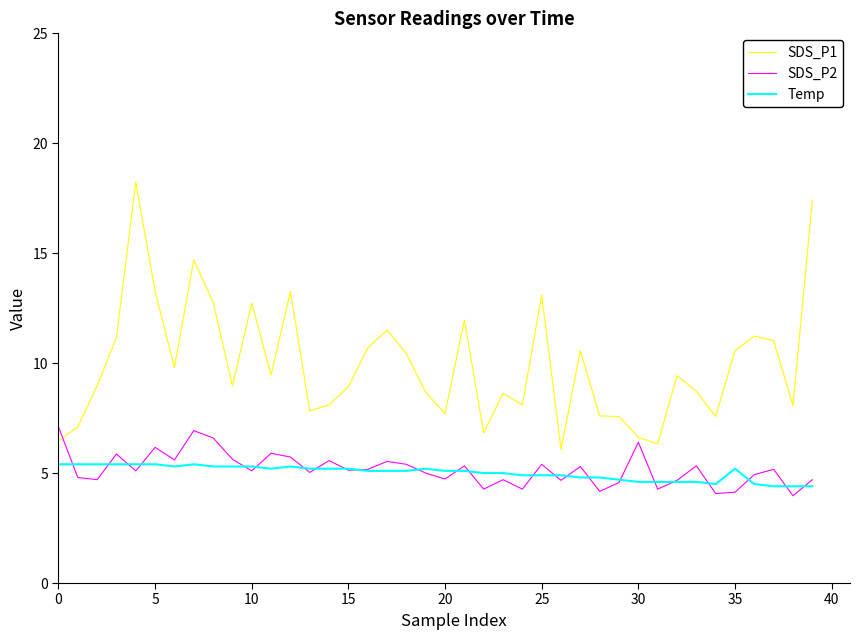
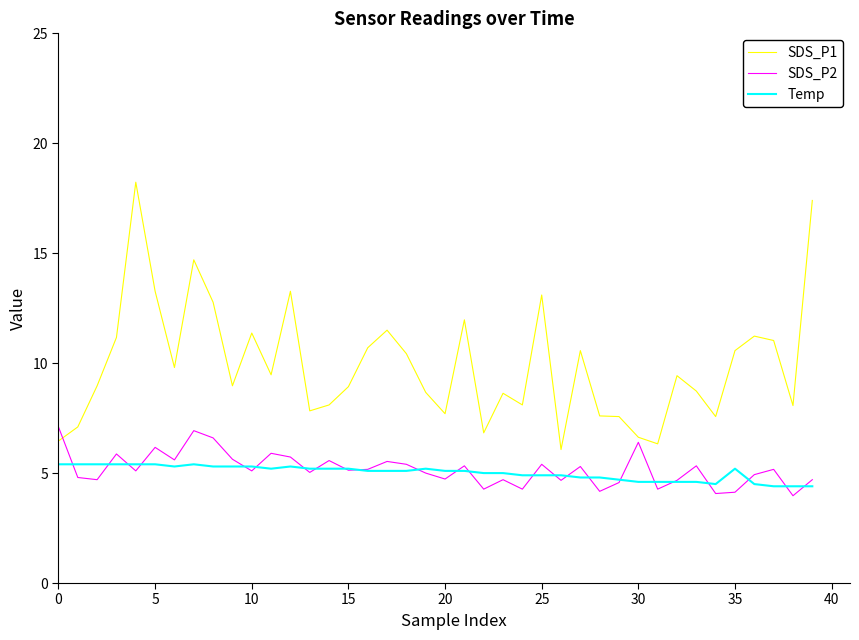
  {
    "SDS_P1": {
      "0": 6.5,
      "5": 13.3,
-     "10": 12.7,
+     "10": 11.4,
      "15": 8.9,
      "20": 7.7,
      "25": 13.1,
      "30": 6.6,
      "35": 10.6
    },
    "SDS_P2": {
      "0": 7.1,
      "5": 6.2,
      "10": 5.1,
      "20": 4.7,
      "25": 5.4,
      "30": 6.4,
      "35": 4.1
    },
    "Temp": {
      "0": 5.4,
      "5": 5.4,
      "10": 5.3,
      "20": 5.1,
      "25": 4.9,
      "30": 4.6,
      "35": 5.2
    }
  }
